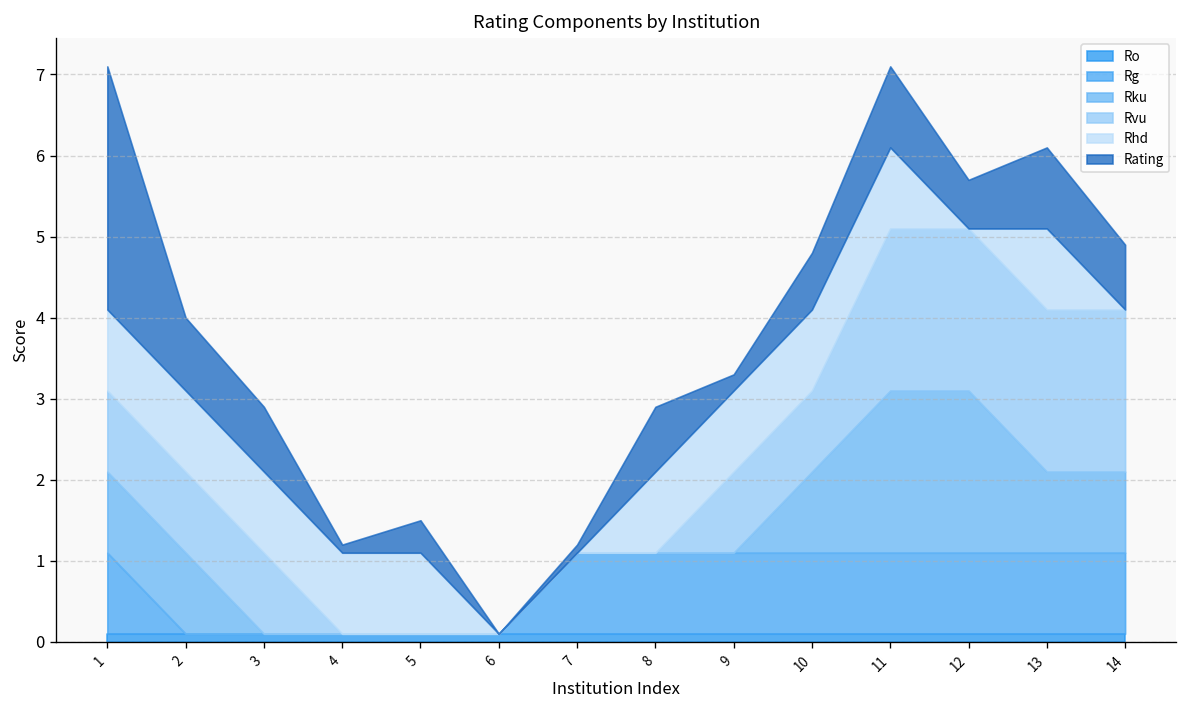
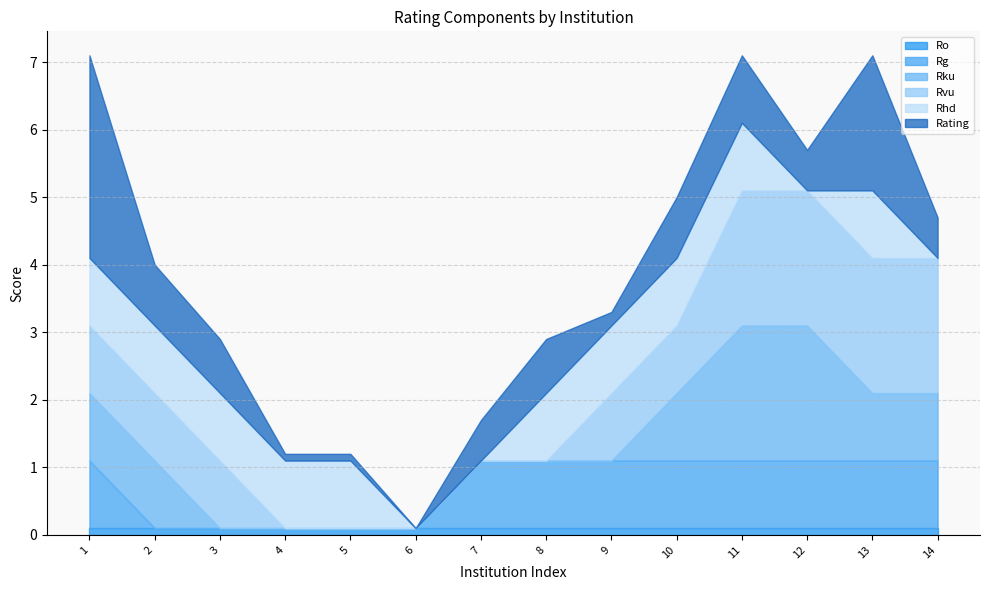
  {
    "Rating": {
      "1": 3.0,
      "2": 0.9,
      "3": 0.8,
      "4": 0.1,
-     "5": 0.4,
-     "7": 0.1,
+     "5": 0.1,
+     "7": 0.6,
      "8": 0.8,
      "9": 0.2,
-     "10": 0.7,
+     "10": 0.9,
      "11": 1.0,
      "12": 0.6,
-     "13": 1,
-     "14": 0.8
+     "13": 2,
+     "14": 0.6
    }
  }
